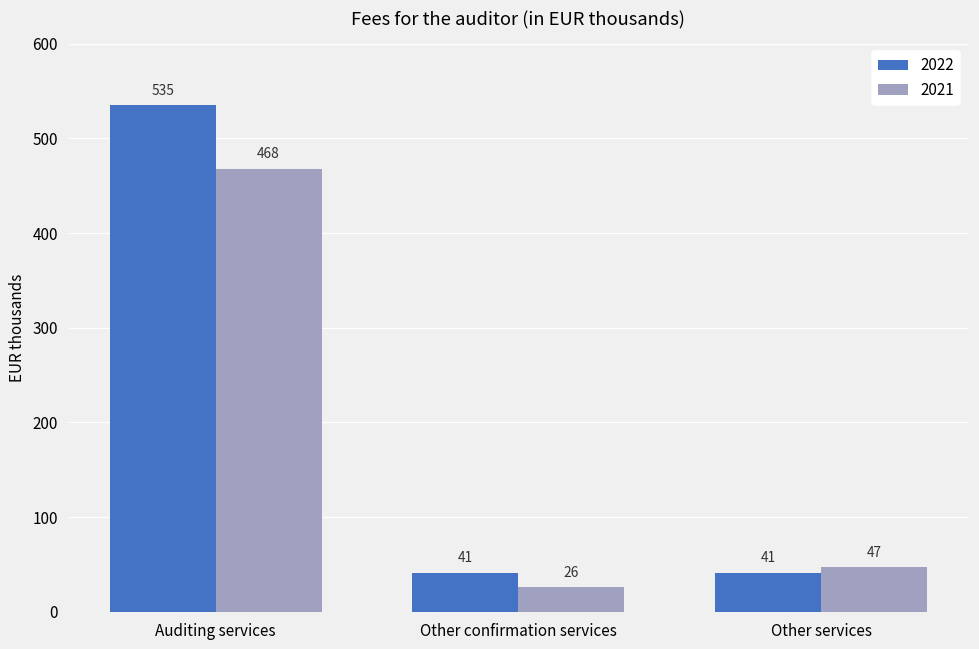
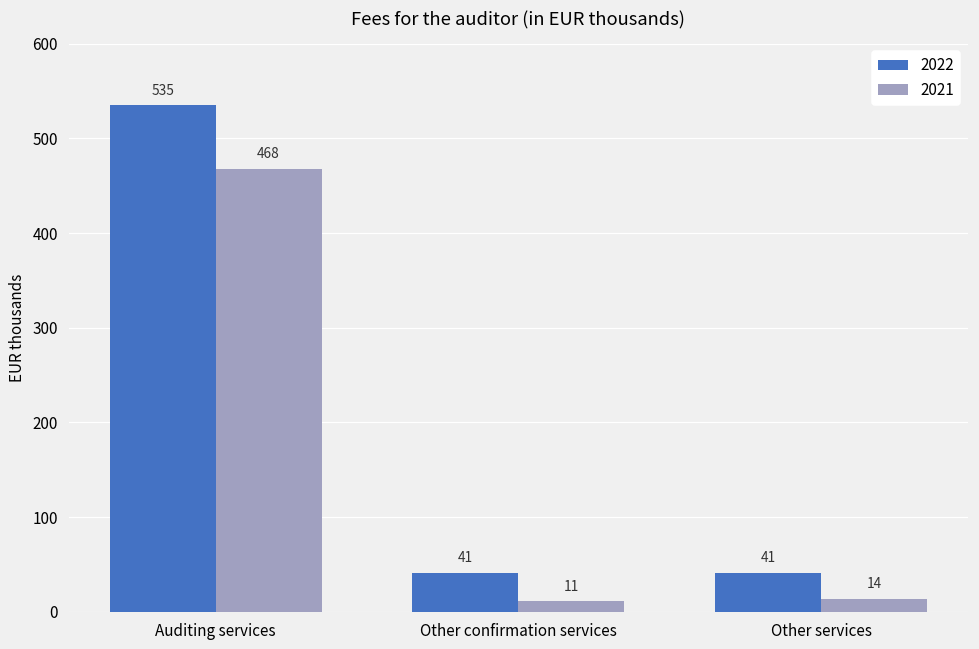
  {
    "2022": {
      "Auditing services": 535,
      "Other confirmation services": 41,
      "Other services": 41
    },
    "2021": {
      "Auditing services": 468,
-     "Other confirmation services": 26,
-     "Other services": 47
+     "Other confirmation services": 11,
+     "Other services": 14
    }
  }
